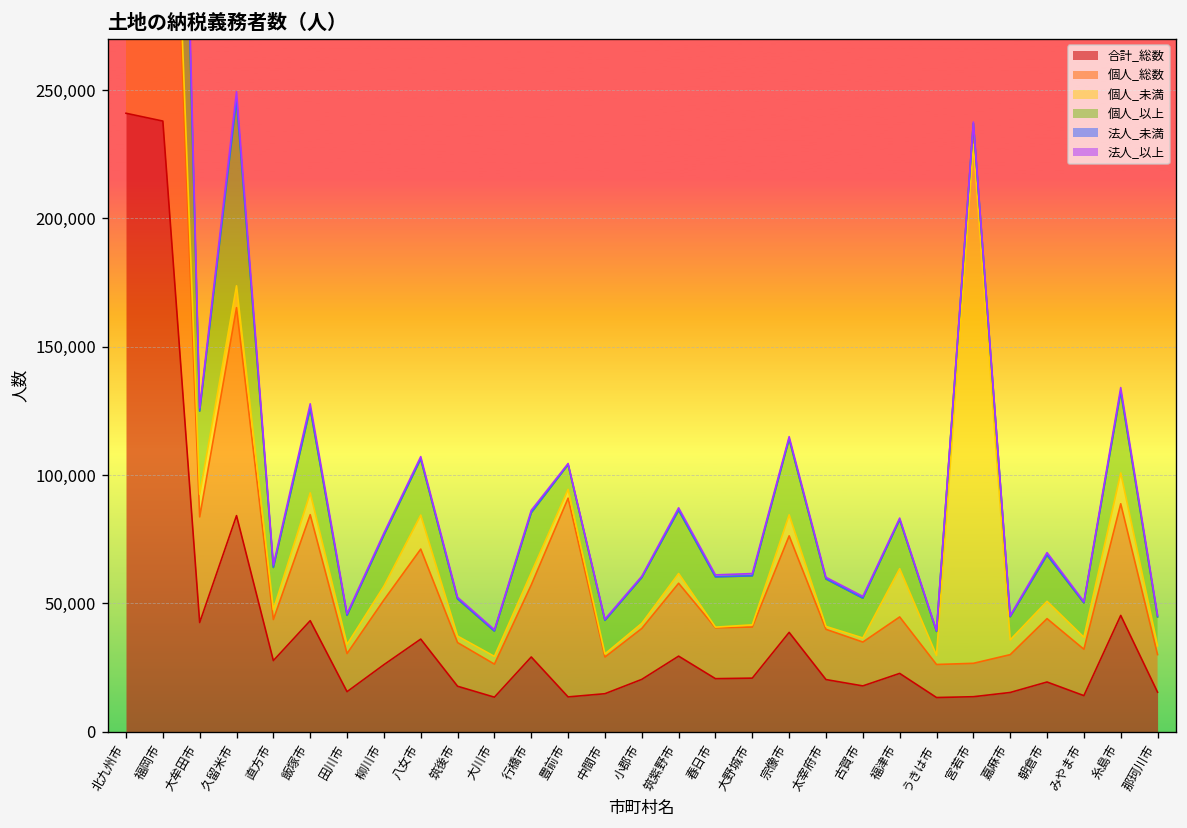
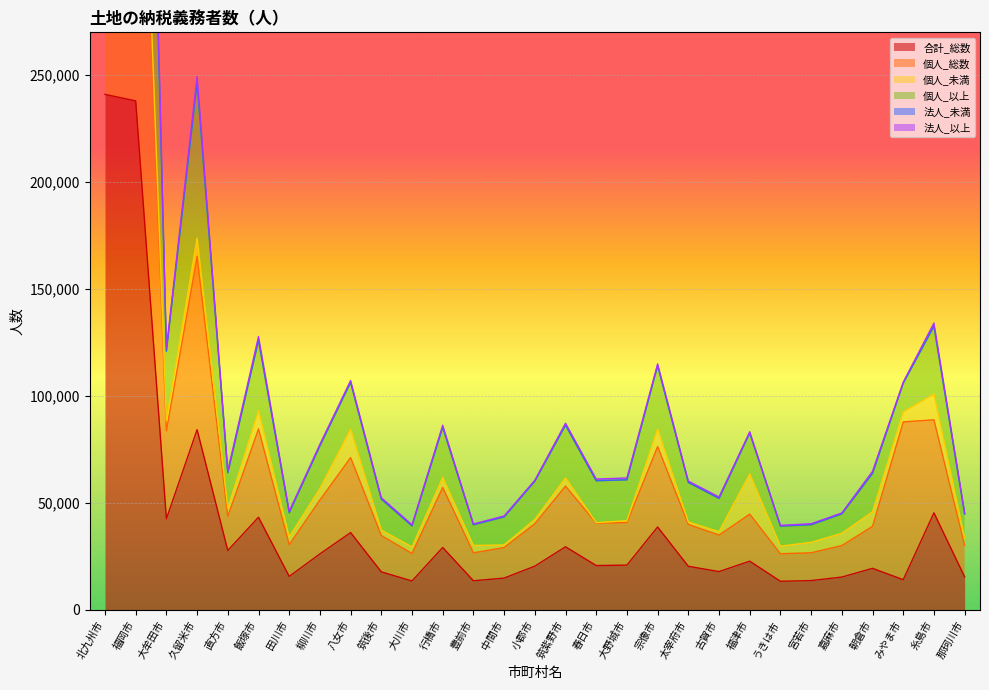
  {
    "合計_総数": {
      "北九州市": "241,000",
      "福岡市": "238,000",
      "大牟田市": "42,000",
      "久留米市": "84,000",
      "直方市": "28,000",
      "飯塚市": "43,000",
      "田川市": "16,000",
      "柳川市": "26,000",
      "八女市": "36,000",
      "筑後市": "18,000",
      "大川市": "13,000",
      "行橋市": "29,000",
      "豊前市": "14,000",
      "中間市": "15,000",
      "小郡市": "20,000",
      "筑紫野市": "29,000",
      "春日市": "21,000",
      "大野城市": "21,000",
      "宗像市": "39,000",
      "太宰府市": "20,000",
      "古賀市": "18,000",
      "福津市": "23,000",
      "うきは市": "13,000",
      "宮若市": "14,000",
      "嘉麻市": "15,000",
      "朝倉市": "19,000",
      "みやま市": "14,000",
      "糸島市": "45,000",
      "那珂川市": "15,000"
    },
    "個人_総数": {
      "大牟田市": "41,000",
      "久留米市": "81,000",
      "直方市": "16,000",
      "飯塚市": "41,000",
      "田川市": "15,000",
      "柳川市": "25,000",
      "八女市": "35,000",
      "筑後市": "17,000",
      "大川市": "13,000",
      "行橋市": "28,000",
-     "豊前市": "77,000",
+     "豊前市": "13,000",
      "中間市": "14,000",
      "小郡市": "20,000",
      "筑紫野市": "28,000",
      "宗像市": "38,000",
      "古賀市": "17,000",
      "福津市": "22,000",
      "うきは市": "13,000",
      "宮若市": "13,000",
      "嘉麻市": "15,000",
-     "朝倉市": "25,000",
-     "みやま市": "18,000",
+     "朝倉市": "20,000",
+     "みやま市": "74,000",
      "糸島市": "44,000",
      "那珂川市": "15,000"
    },
    "個人_未満": {
-     "大牟田市": "9,000",
+     "大牟田市": "5,000",
      "久留米市": "9,000",
      "直方市": "4,000",
      "飯塚市": "9,000",
      "田川市": "4,000",
      "柳川市": "5,000",
      "八女市": "13,000",
      "筑後市": "3,000",
      "大川市": "3,000",
      "行橋市": "5,000",
      "豊前市": "3,000",
      "中間市": "1,000",
      "小郡市": "2,000",
      "筑紫野市": "4,000",
      "宗像市": "8,000",
      "古賀市": "2,000",
      "福津市": "19,000",
      "うきは市": "4,000",
-     "宮若市": "202,000",
+     "宮若市": "5,000",
      "嘉麻市": "6,000",
      "朝倉市": "7,000",
      "みやま市": "5,000",
      "糸島市": "12,000",
      "那珂川市": "3,000"
    },
    "法人_以上": {
      "久留米市": "3,000",
      "飯塚市": "2,000",
      "糸島市": "1,000"
    }
  }
